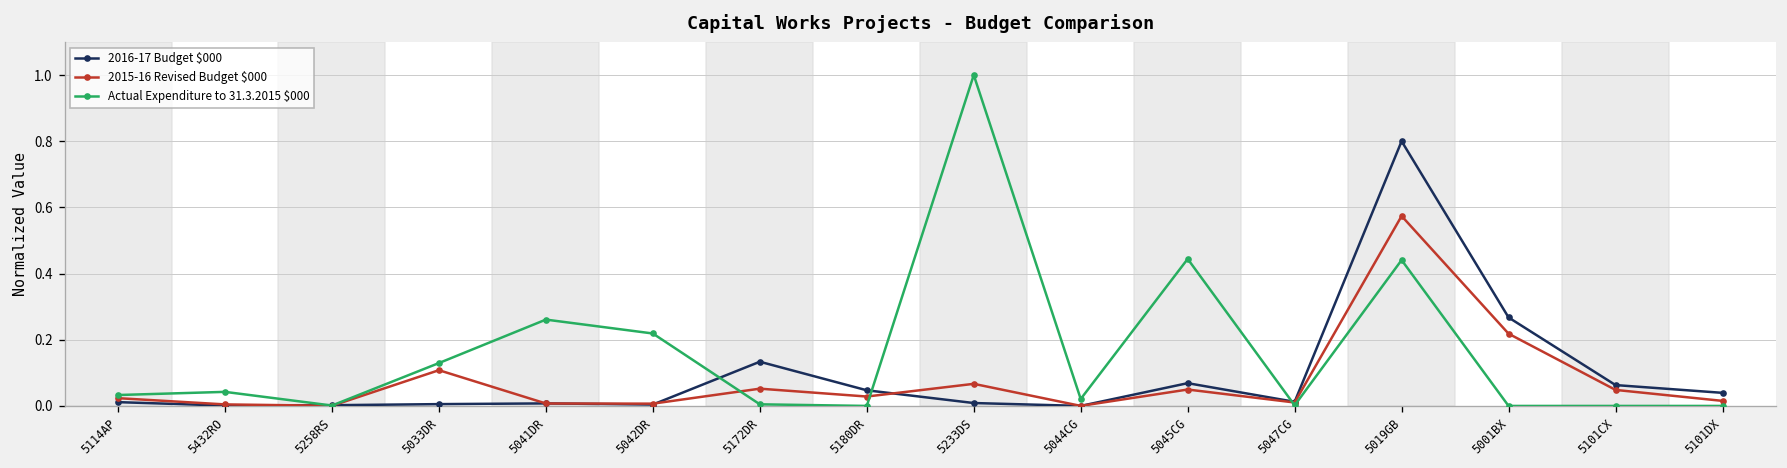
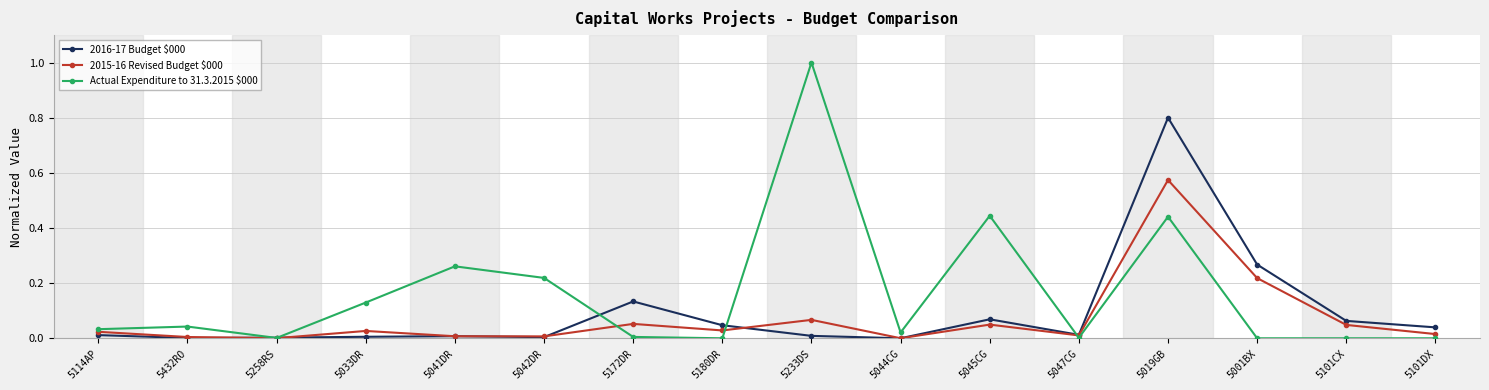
  {
    "2016-17 Budget $000": {
      "5114AP": 0.01,
      "5033DR": 0.01,
      "5172DR": 0.13,
      "5180DR": 0.05,
      "5233DS": 0.01,
      "5045CG": 0.07,
      "5019GB": 0.80,
      "5001BX": 0.27,
      "5101CX": 0.06,
      "5101DX": 0.04
    },
    "2015-16 Revised Budget $000": {
      "5114AP": 0.02,
-     "5033DR": 0.11,
+     "5033DR": 0.03,
      "5172DR": 0.05,
      "5180DR": 0.03,
      "5233DS": 0.07,
      "5045CG": 0.05,
      "5019GB": 0.57,
      "5001BX": 0.22,
      "5101CX": 0.05,
      "5101DX": 0.02
    },
    "Actual Expenditure to 31.3.2015 $000": {
      "5114AP": 0.03,
      "5432RO": 0.04,
      "5033DR": 0.13,
      "5041DR": 0.26,
      "5042DR": 0.22,
      "5172DR": 0.00,
      "5180DR": 0.00,
      "5233DS": 1.00,
      "5044CG": 0.02,
      "5045CG": 0.44,
      "5019GB": 0.44,
      "5001BX": 0.00,
      "5101CX": 0.00,
      "5101DX": 0.00
    }
  }
